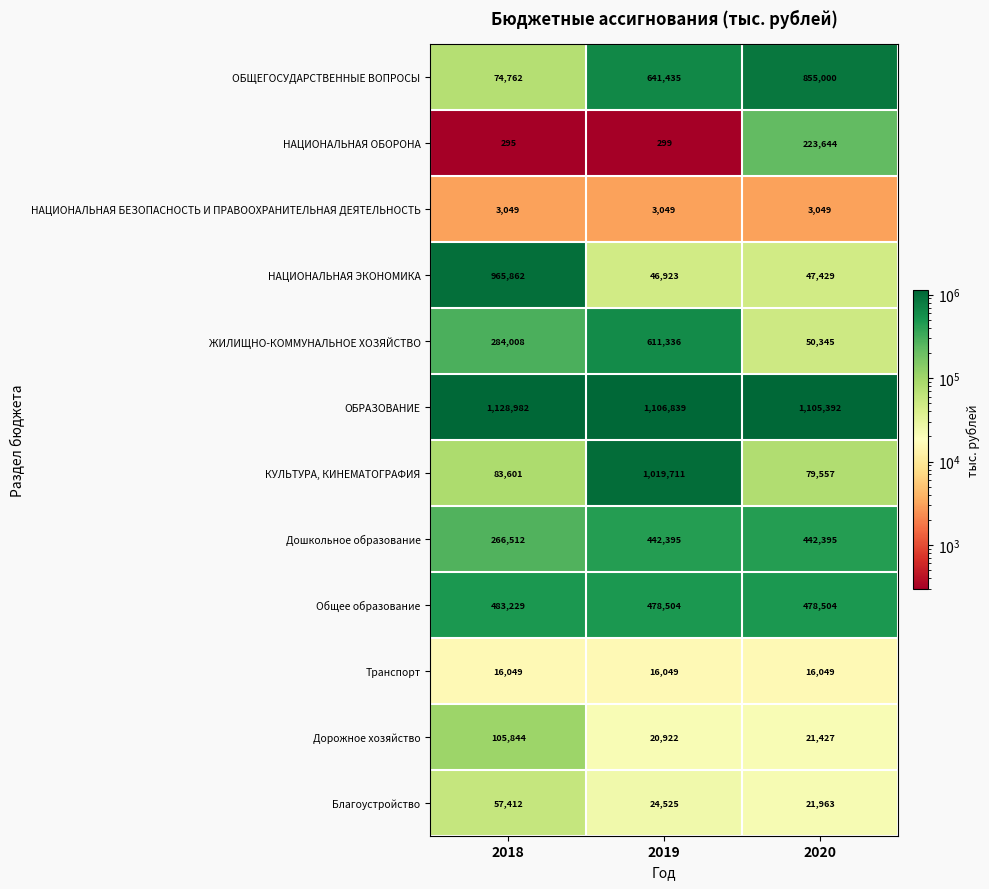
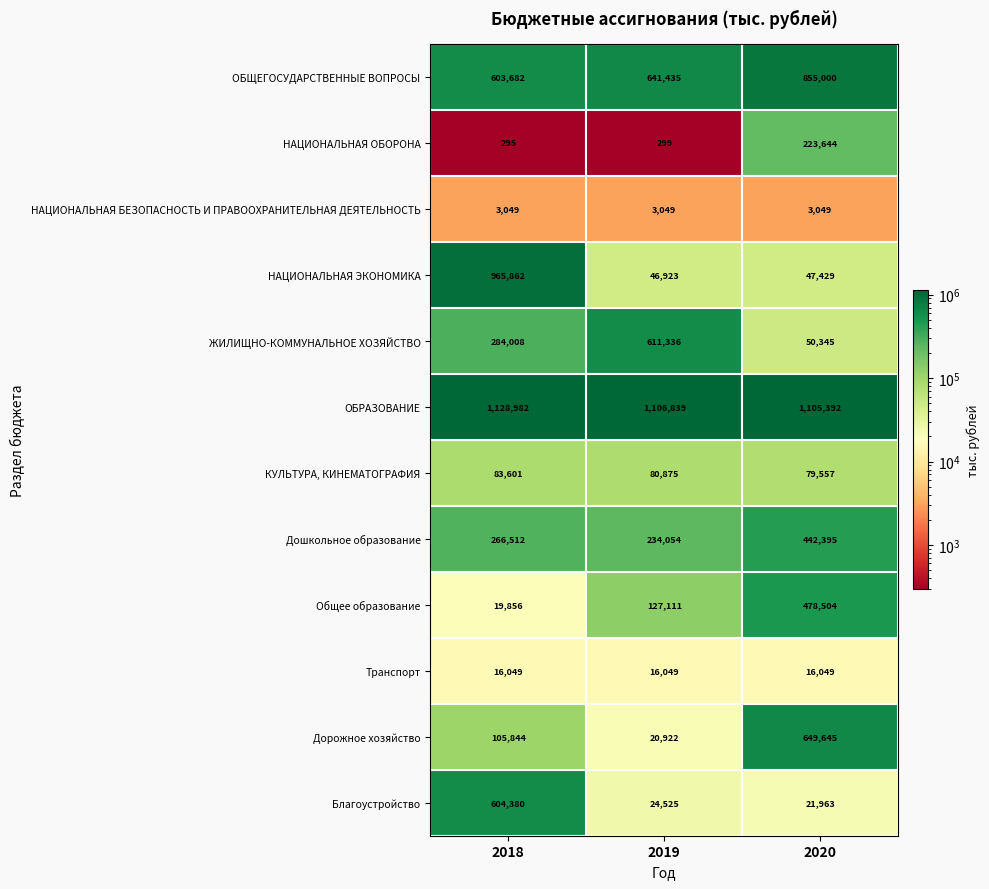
  {
    "ОБЩЕГОСУДАРСТВЕННЫЕ ВОПРОСЫ": {
-     "2018": "74,762",
+     "2018": "603,682",
      "2019": "641,435",
      "2020": "855,000"
    },
    "НАЦИОНАЛЬНАЯ ОБОРОНА": {
      "2018": "295",
      "2019": "299",
      "2020": "223,644"
    },
    "НАЦИОНАЛЬНАЯ БЕЗОПАСНОСТЬ И ПРАВООХРАНИТЕЛЬНАЯ ДЕЯТЕЛЬНОСТЬ": {
      "2018": "3,049",
      "2019": "3,049",
      "2020": "3,049"
    },
    "НАЦИОНАЛЬНАЯ ЭКОНОМИКА": {
      "2018": "965,862",
      "2019": "46,923",
      "2020": "47,429"
    },
    "ЖИЛИЩНО-КОММУНАЛЬНОЕ ХОЗЯЙСТВО": {
      "2018": "284,008",
      "2019": "611,336",
      "2020": "50,345"
    },
    "ОБРАЗОВАНИЕ": {
      "2018": "1,128,982",
      "2019": "1,106,839",
      "2020": "1,105,392"
    },
    "КУЛЬТУРА, КИНЕМАТОГРАФИЯ": {
      "2018": "83,601",
-     "2019": "1,019,711",
+     "2019": "80,875",
      "2020": "79,557"
    },
    "Дошкольное образование": {
      "2018": "266,512",
-     "2019": "442,395",
+     "2019": "234,054",
      "2020": "442,395"
    },
    "Общее образование": {
-     "2018": "483,229",
-     "2019": "478,504",
+     "2018": "19,856",
+     "2019": "127,111",
      "2020": "478,504"
    },
    "Транспорт": {
      "2018": "16,049",
      "2019": "16,049",
      "2020": "16,049"
    },
    "Дорожное хозяйство": {
      "2018": "105,844",
      "2019": "20,922",
-     "2020": "21,427"
+     "2020": "649,645"
    },
    "Благоустройство": {
-     "2018": "57,412",
+     "2018": "604,380",
      "2019": "24,525",
      "2020": "21,963"
    }
  }
